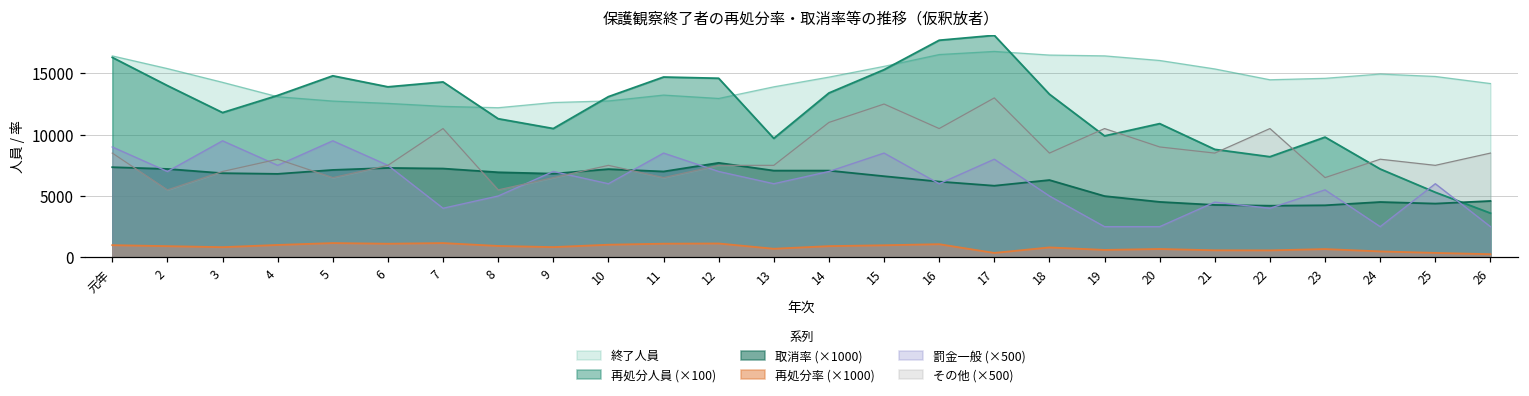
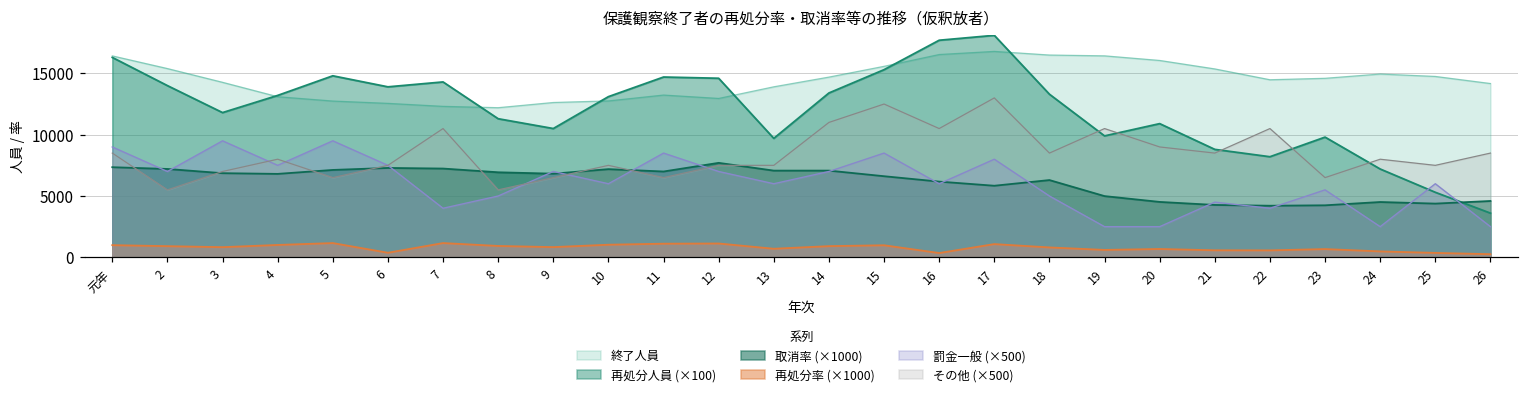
  {
    "再処分率 (×1000)": {
      "元年": 1000,
      "2": 900,
      "3": 800,
      "4": 1000,
      "5": 1200,
-     "6": 1100,
+     "6": 400,
      "7": 1200,
      "8": 900,
      "9": 800,
      "10": 1000,
      "11": 1100,
      "12": 1100,
      "13": 700,
      "14": 900,
      "15": 1000,
-     "16": 1100,
-     "17": 400,
+     "16": 300,
+     "17": 1100,
      "18": 800,
      "19": 600,
      "20": 700,
      "21": 600,
      "22": 600,
      "23": 700,
      "24": 500,
      "25": 400,
      "26": 300
    }
  }
